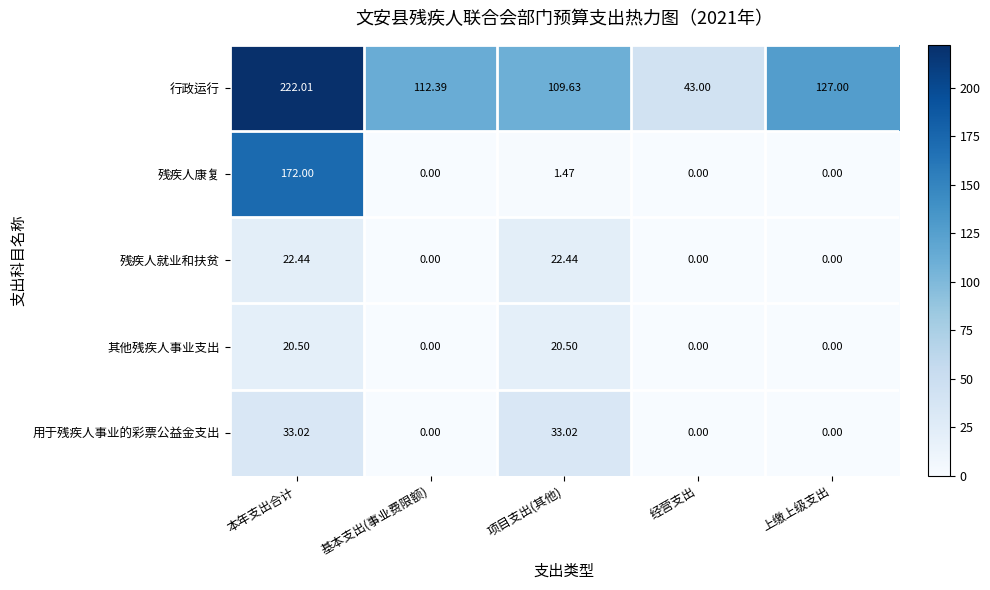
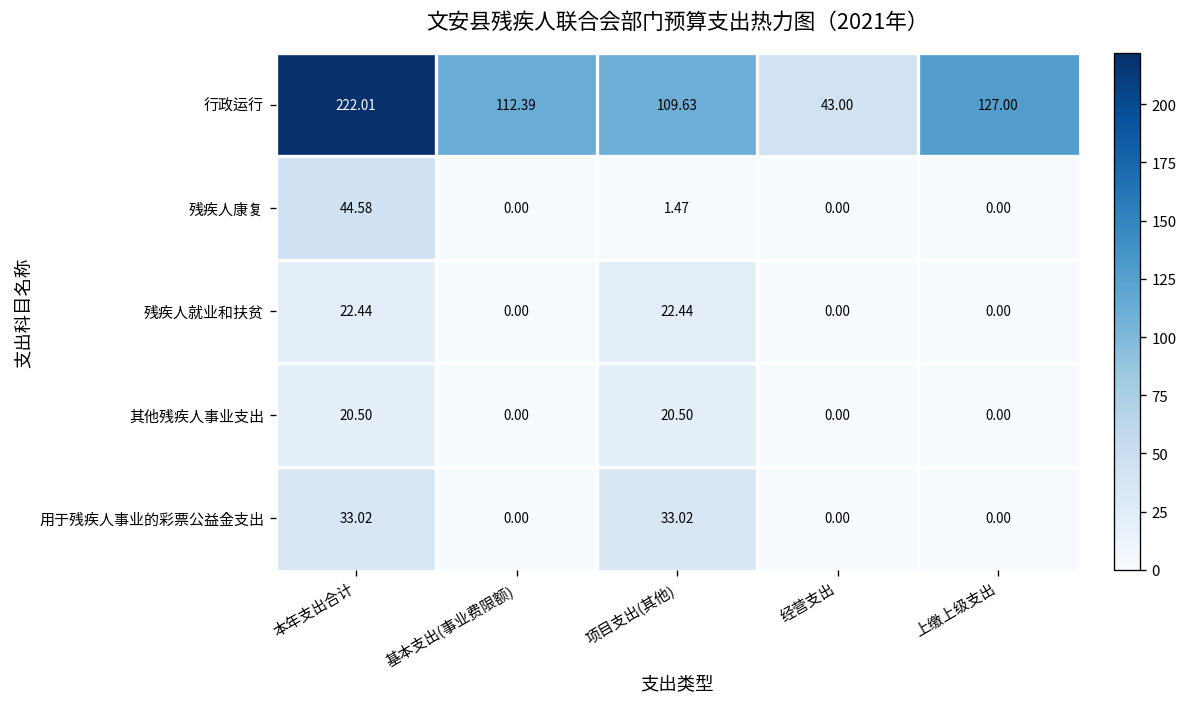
  {
    "行政运行": {
      "本年支出合计": 222.01,
      "基本支出(事业费限额)": 112.39,
      "项目支出(其他)": 109.63,
      "经营支出": 43.00,
      "上缴上级支出": 127.00
    },
    "残疾人康复": {
-     "本年支出合计": 172.00,
+     "本年支出合计": 44.58,
      "基本支出(事业费限额)": 0.00,
      "项目支出(其他)": 1.47,
      "经营支出": 0.00,
      "上缴上级支出": 0.00
    },
    "残疾人就业和扶贫": {
      "本年支出合计": 22.44,
      "基本支出(事业费限额)": 0.00,
      "项目支出(其他)": 22.44,
      "经营支出": 0.00,
      "上缴上级支出": 0.00
    },
    "其他残疾人事业支出": {
      "本年支出合计": 20.50,
      "基本支出(事业费限额)": 0.00,
      "项目支出(其他)": 20.50,
      "经营支出": 0.00,
      "上缴上级支出": 0.00
    },
    "用于残疾人事业的彩票公益金支出": {
      "本年支出合计": 33.02,
      "基本支出(事业费限额)": 0.00,
      "项目支出(其他)": 33.02,
      "经营支出": 0.00,
      "上缴上级支出": 0.00
    }
  }
